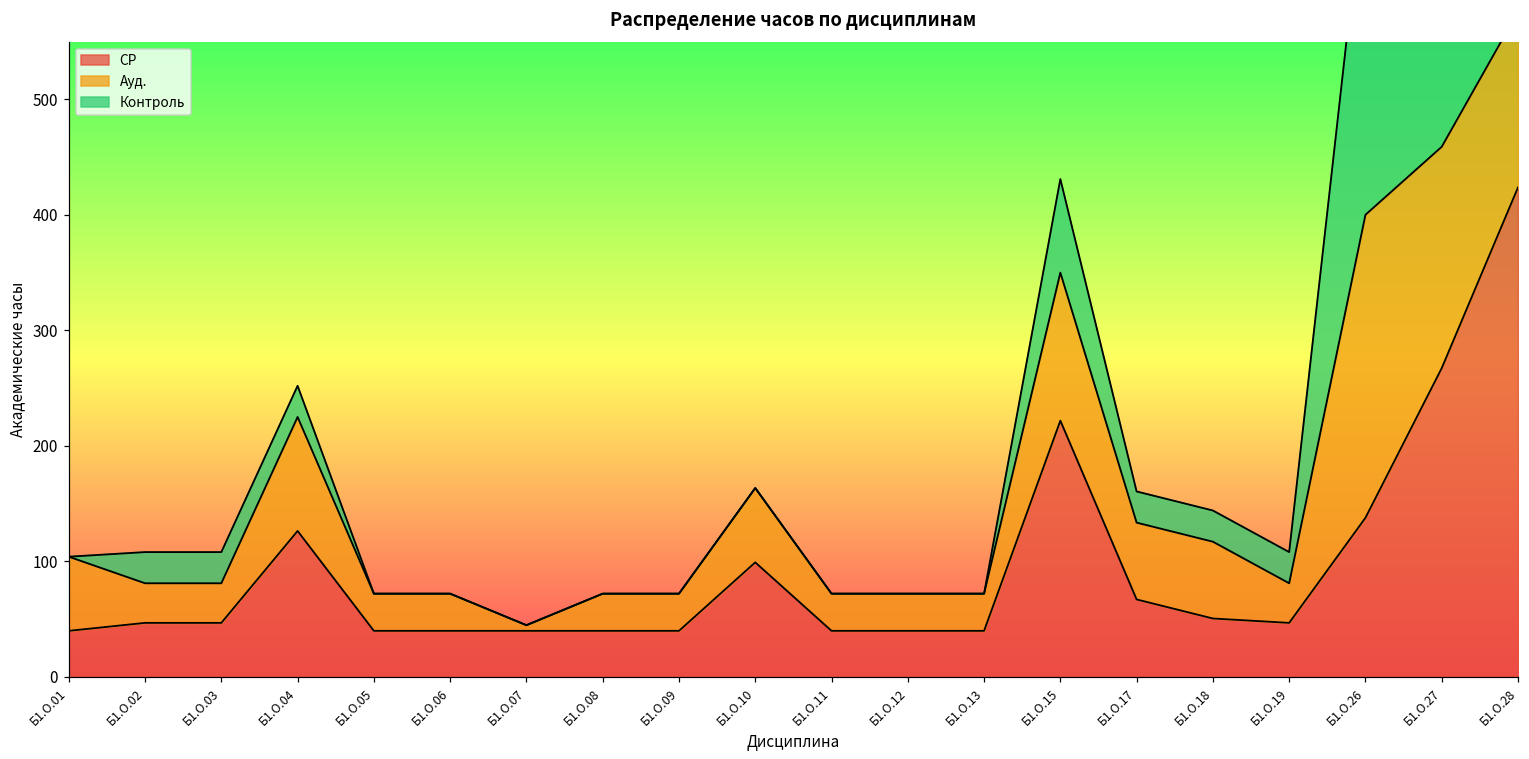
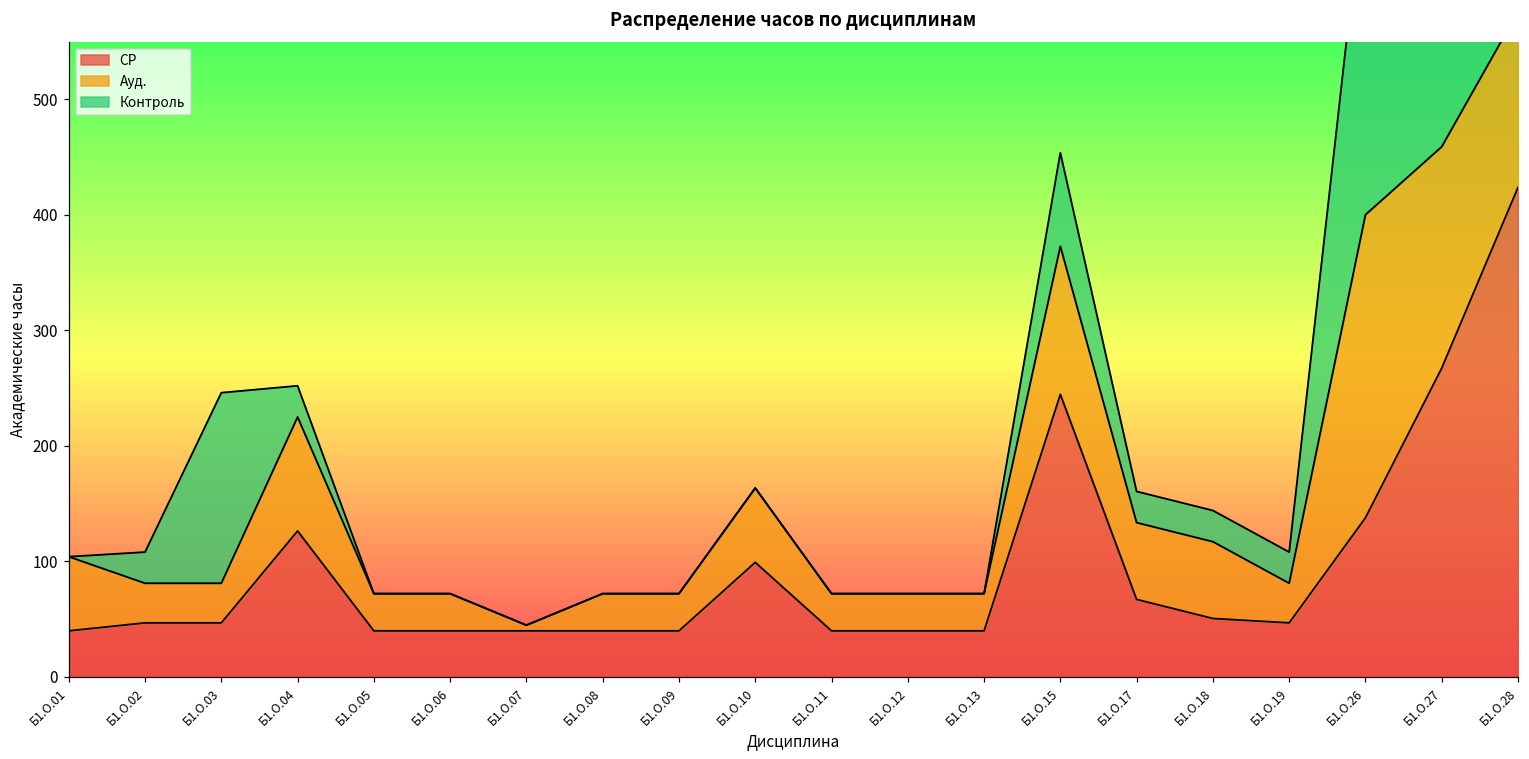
  {
    "СР": {
      "Б1.О.01": 40,
      "Б1.О.02": 47,
      "Б1.О.03": 47,
      "Б1.О.04": 126,
      "Б1.О.05": 40,
      "Б1.О.06": 40,
      "Б1.О.07": 40,
      "Б1.О.08": 40,
      "Б1.О.09": 40,
      "Б1.О.10": 99,
      "Б1.О.11": 40,
      "Б1.О.12": 40,
      "Б1.О.13": 40,
-     "Б1.О.15": 222,
+     "Б1.О.15": 245,
      "Б1.О.17": 67,
      "Б1.О.18": 51,
      "Б1.О.19": 47,
      "Б1.О.26": 138,
      "Б1.О.27": 267,
      "Б1.О.28": 424
    },
    "Ауд.": {
      "Б1.О.02": 34,
      "Б1.О.03": 34,
      "Б1.О.04": 99,
      "Б1.О.15": 128,
      "Б1.О.17": 67,
      "Б1.О.18": 67,
      "Б1.О.19": 34,
      "Б1.О.26": 262,
      "Б1.О.27": 192
    },
    "Контроль": {
      "Б1.О.02": 27,
-     "Б1.О.03": 27,
+     "Б1.О.03": 165,
      "Б1.О.04": 27,
      "Б1.О.15": 81,
      "Б1.О.17": 27,
      "Б1.О.18": 27,
      "Б1.О.19": 27
    }
  }
